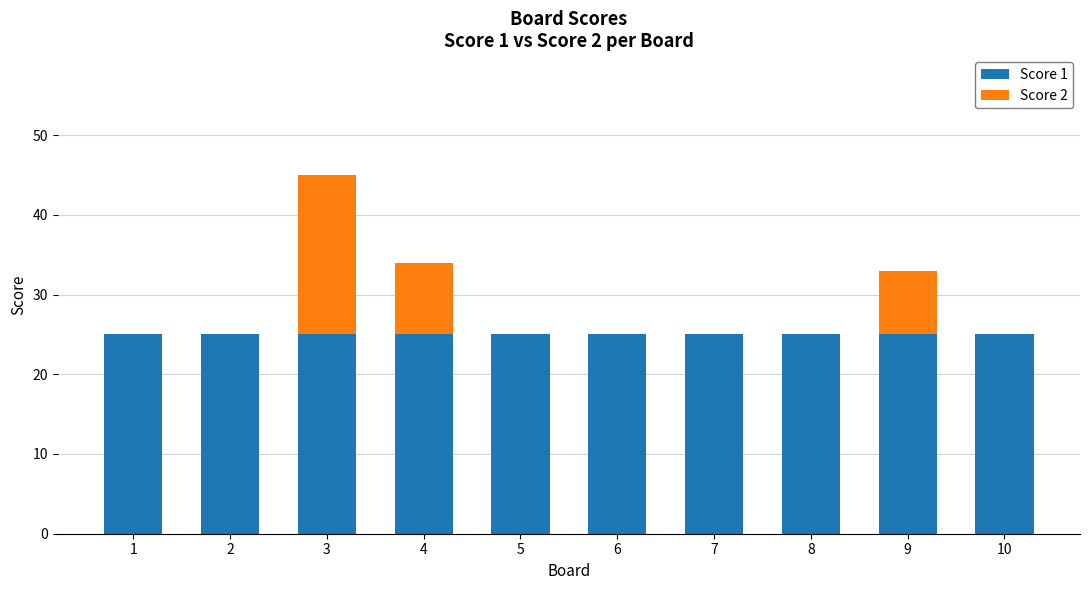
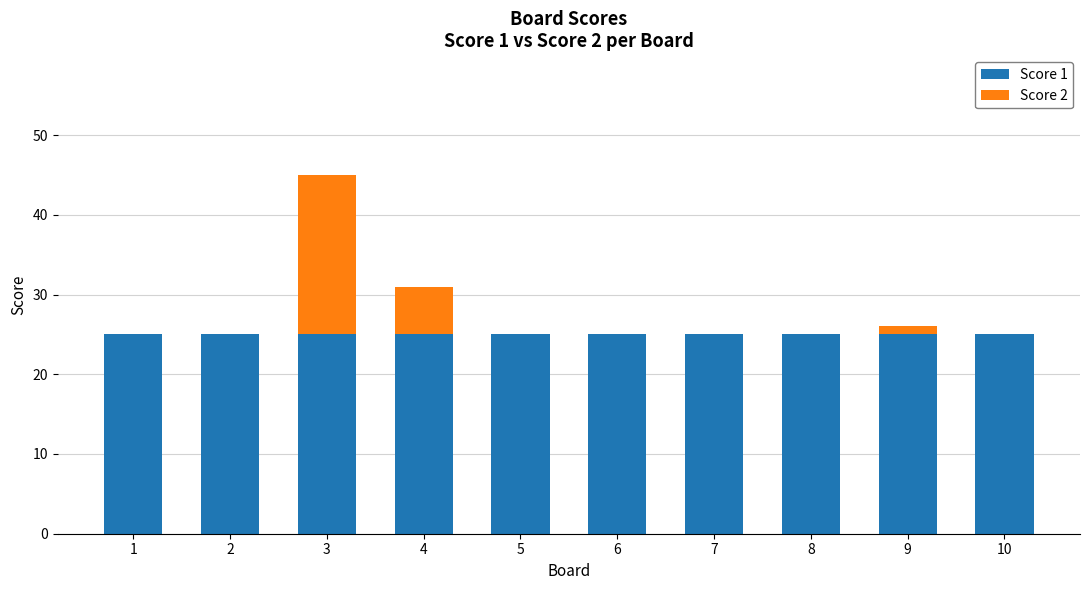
  {
    "Score 1": {
      "1": 25,
      "2": 25,
      "3": 25,
      "4": 25,
      "5": 25,
      "6": 25,
      "7": 25,
      "8": 25,
      "9": 25,
      "10": 25
    },
    "Score 2": {
      "1": 0,
      "2": 0,
      "3": 20,
-     "4": 9,
+     "4": 6,
      "5": 0,
      "6": 0,
      "7": 0,
      "8": 0,
-     "9": 8,
+     "9": 1,
      "10": 0
    }
  }
